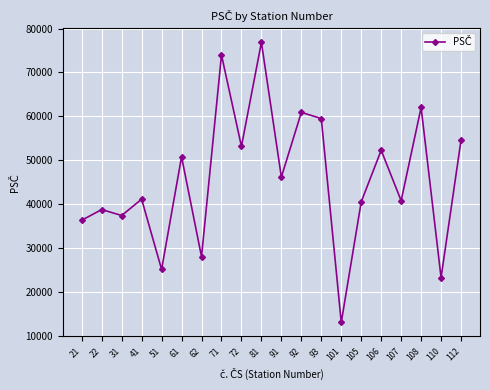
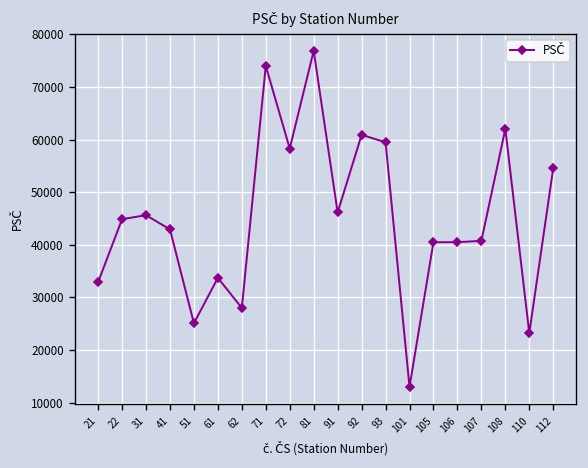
  {
-   "21": 36000,
-   "22": 39000,
-   "31": 37000,
-   "41": 41000,
+   "21": 33000,
+   "22": 45000,
+   "31": 46000,
+   "41": 43000,
    "51": 25000,
-   "61": 51000,
+   "61": 34000,
    "62": 28000,
    "71": 74000,
-   "72": 53000,
+   "72": 58000,
    "81": 77000,
    "91": 46000,
    "92": 61000,
    "93": 60000,
    "101": 13000,
    "105": 41000,
-   "106": 52000,
+   "106": 41000,
    "107": 41000,
    "108": 62000,
    "110": 23000,
    "112": 55000
  }
